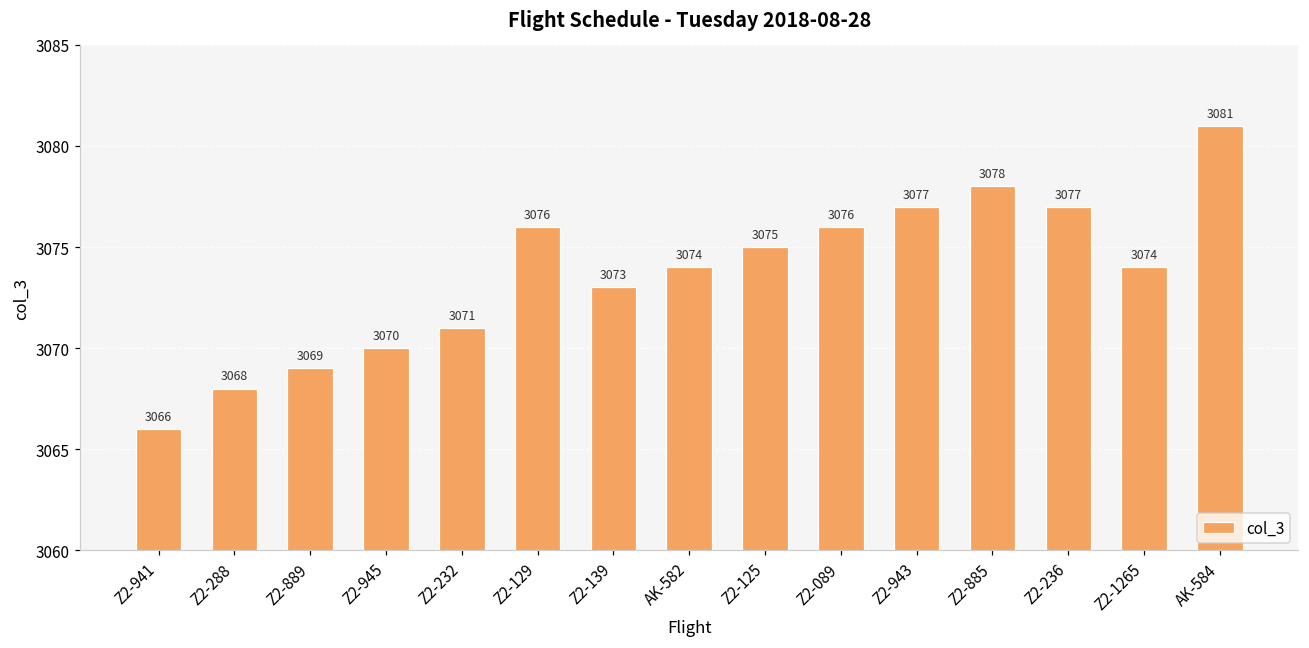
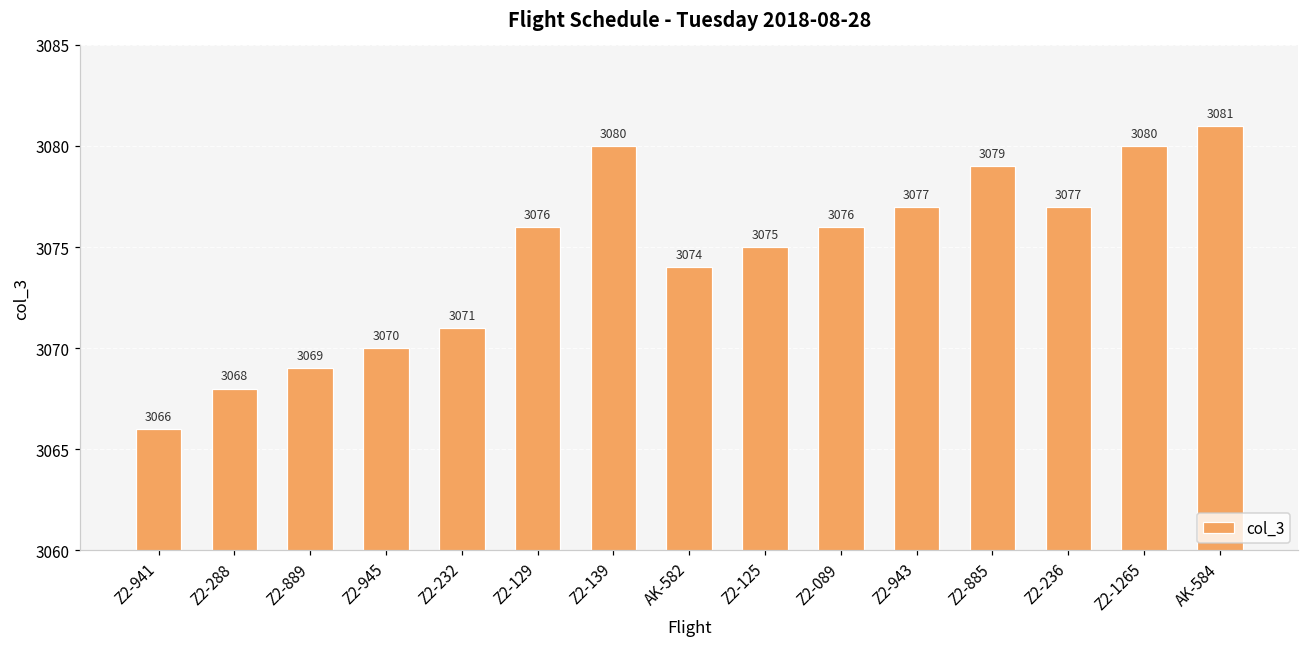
  {
    "Z2-941": 3066,
    "Z2-288": 3068,
    "Z2-889": 3069,
    "Z2-945": 3070,
    "Z2-232": 3071,
    "Z2-129": 3076,
-   "Z2-139": 3073,
+   "Z2-139": 3080,
    "AK-582": 3074,
    "Z2-125": 3075,
    "Z2-089": 3076,
    "Z2-943": 3077,
-   "Z2-885": 3078,
+   "Z2-885": 3079,
    "Z2-236": 3077,
-   "Z2-1265": 3074,
+   "Z2-1265": 3080,
    "AK-584": 3081
  }
